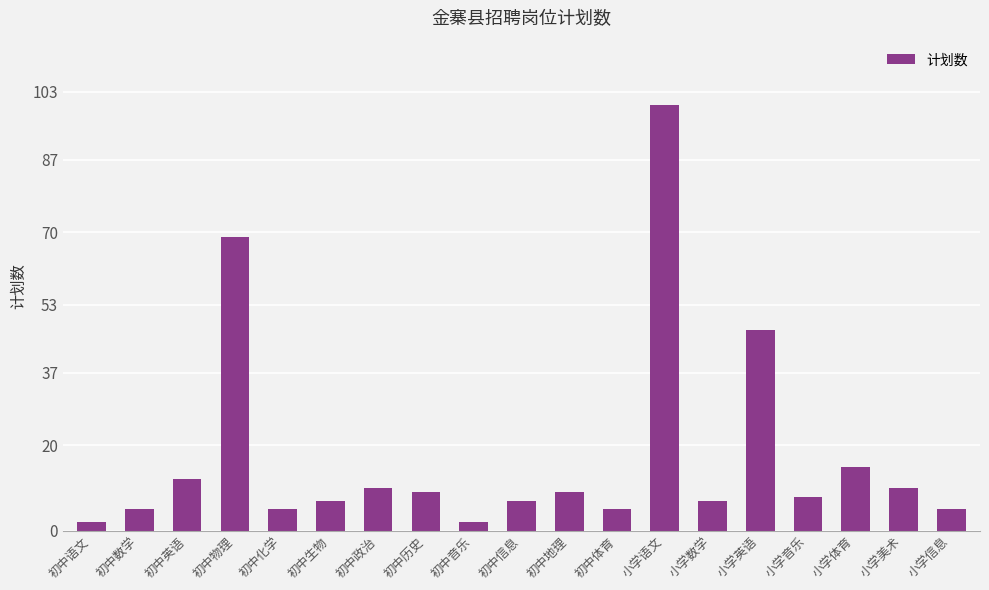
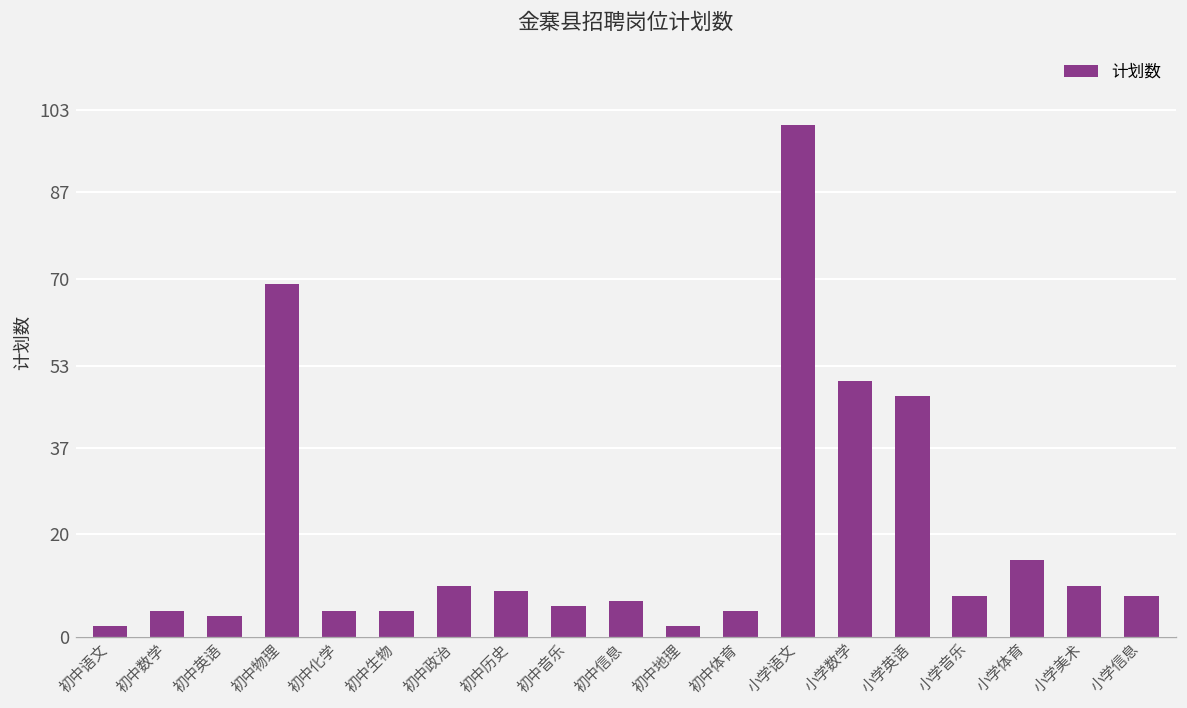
  {
    "初中语文": 2,
    "初中数学": 5,
-   "初中英语": 12,
+   "初中英语": 4,
    "初中物理": 69,
    "初中化学": 5,
-   "初中生物": 7,
+   "初中生物": 5,
    "初中政治": 10,
    "初中历史": 9,
-   "初中音乐": 2,
+   "初中音乐": 6,
    "初中信息": 7,
-   "初中地理": 9,
+   "初中地理": 2,
    "初中体育": 5,
    "小学语文": 100,
-   "小学数学": 7,
+   "小学数学": 50,
    "小学英语": 47,
    "小学音乐": 8,
    "小学体育": 15,
    "小学美术": 10,
-   "小学信息": 5
+   "小学信息": 8
  }
